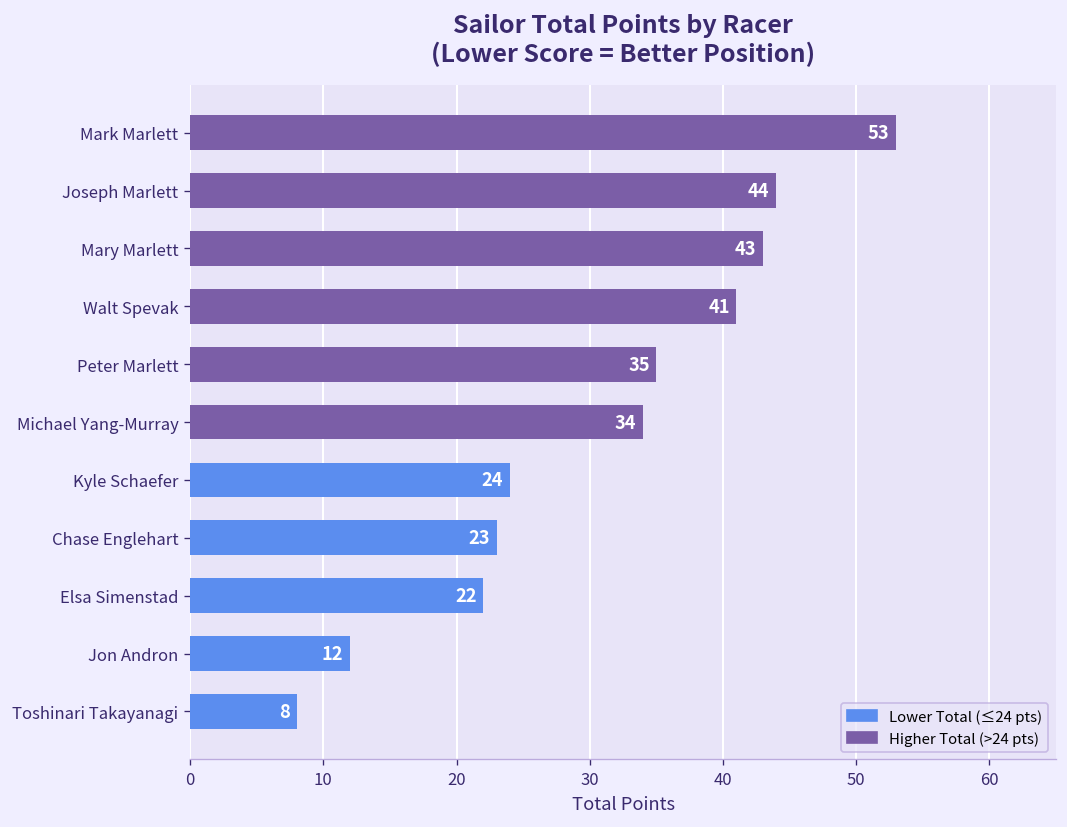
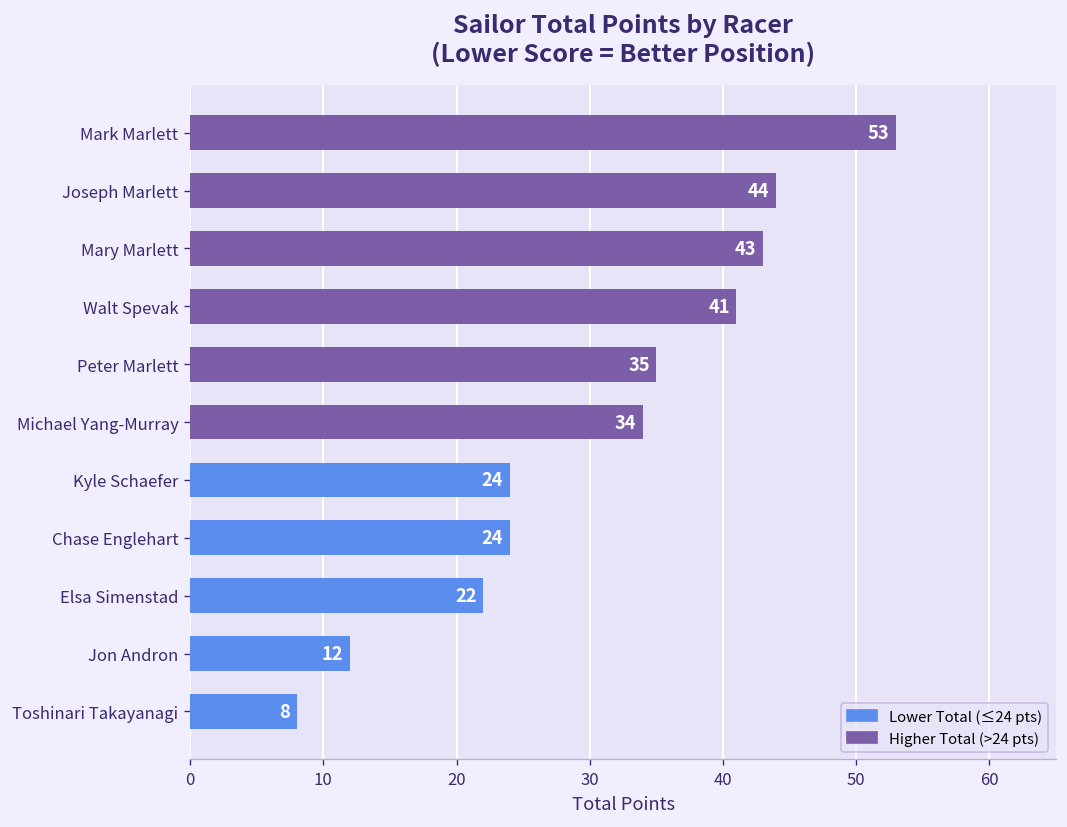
  {
    "Mark Marlett": 53,
    "Joseph Marlett": 44,
    "Mary Marlett": 43,
    "Walt Spevak": 41,
    "Peter Marlett": 35,
    "Michael Yang-Murray": 34,
    "Kyle Schaefer": 24,
-   "Chase Englehart": 23,
+   "Chase Englehart": 24,
    "Elsa Simenstad": 22,
    "Jon Andron": 12,
    "Toshinari Takayanagi": 8
  }
